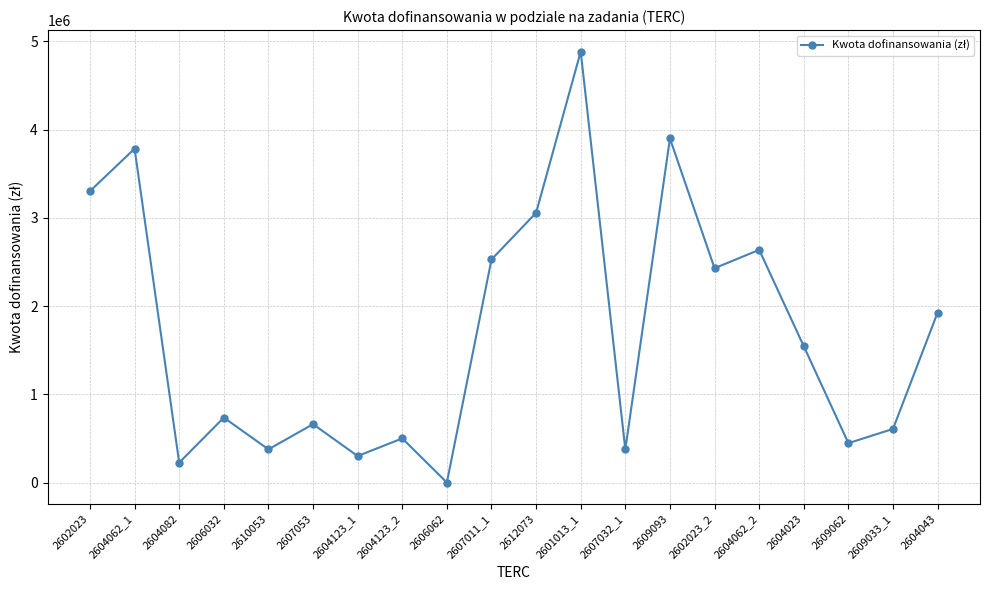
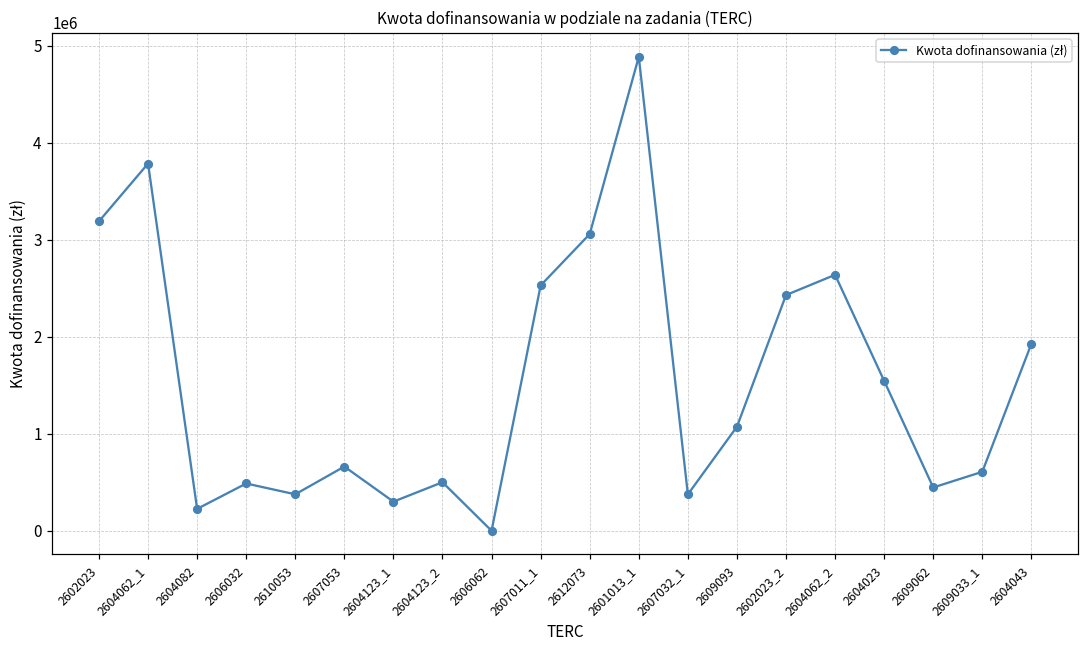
  {
-   "2602023": 3300000,
+   "2602023": 3200000,
    "2604062_1": 3800000,
    "2604082": 200000,
-   "2606032": 700000,
+   "2606032": 500000,
    "2610053": 400000,
    "2607053": 700000,
    "2604123_1": 300000,
    "2604123_2": 500000,
    "2606062": 0,
    "2607011_1": 2500000,
    "2612073": 3100000,
    "2601013_1": 4900000,
    "2607032_1": 400000,
-   "2609093": 3900000,
+   "2609093": 1100000,
    "2602023_2": 2400000,
    "2604062_2": 2600000,
    "2604023": 1500000,
    "2609062": 400000,
    "2609033_1": 600000,
    "2604043": 1900000
  }
